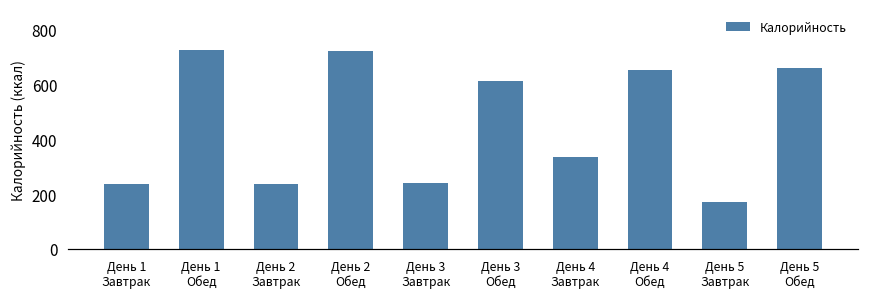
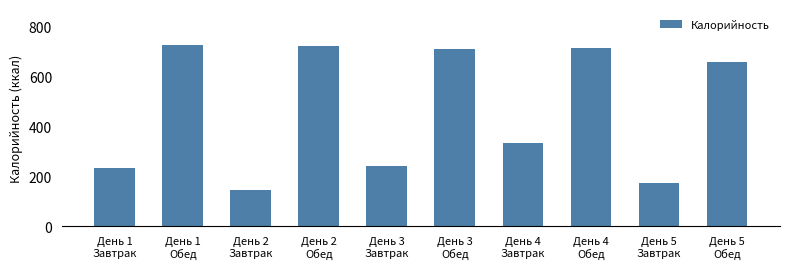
  {
    "День 1 Завтрак": 240,
    "День 1 Обед": 730,
-   "День 2 Завтрак": 240,
+   "День 2 Завтрак": 150,
    "День 2 Обед": 720,
    "День 3 Завтрак": 240,
-   "День 3 Обед": 610,
+   "День 3 Обед": 710,
    "День 4 Завтрак": 330,
-   "День 4 Обед": 650,
+   "День 4 Обед": 720,
    "День 5 Завтрак": 170,
    "День 5 Обед": 660
  }
